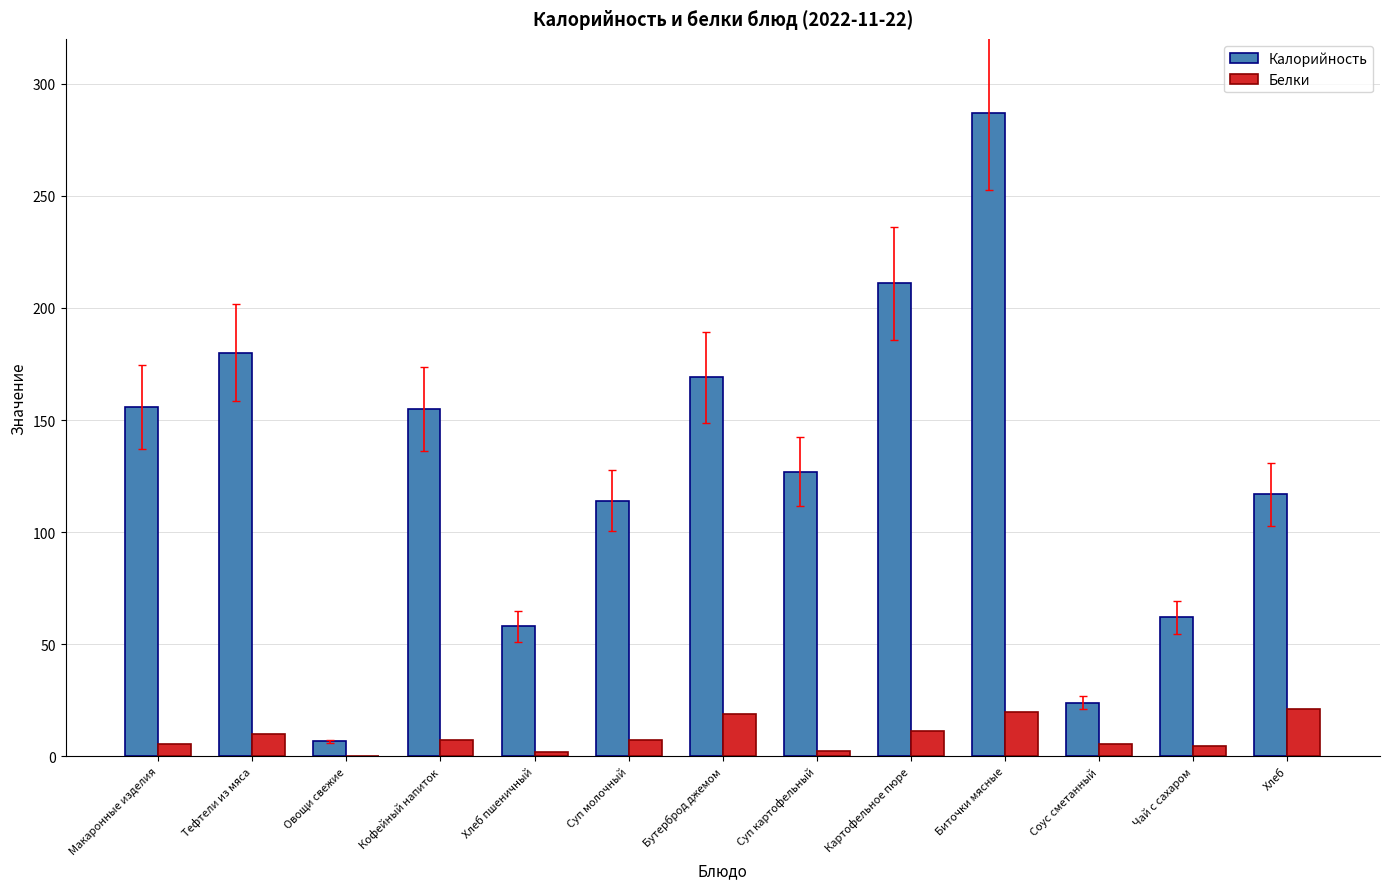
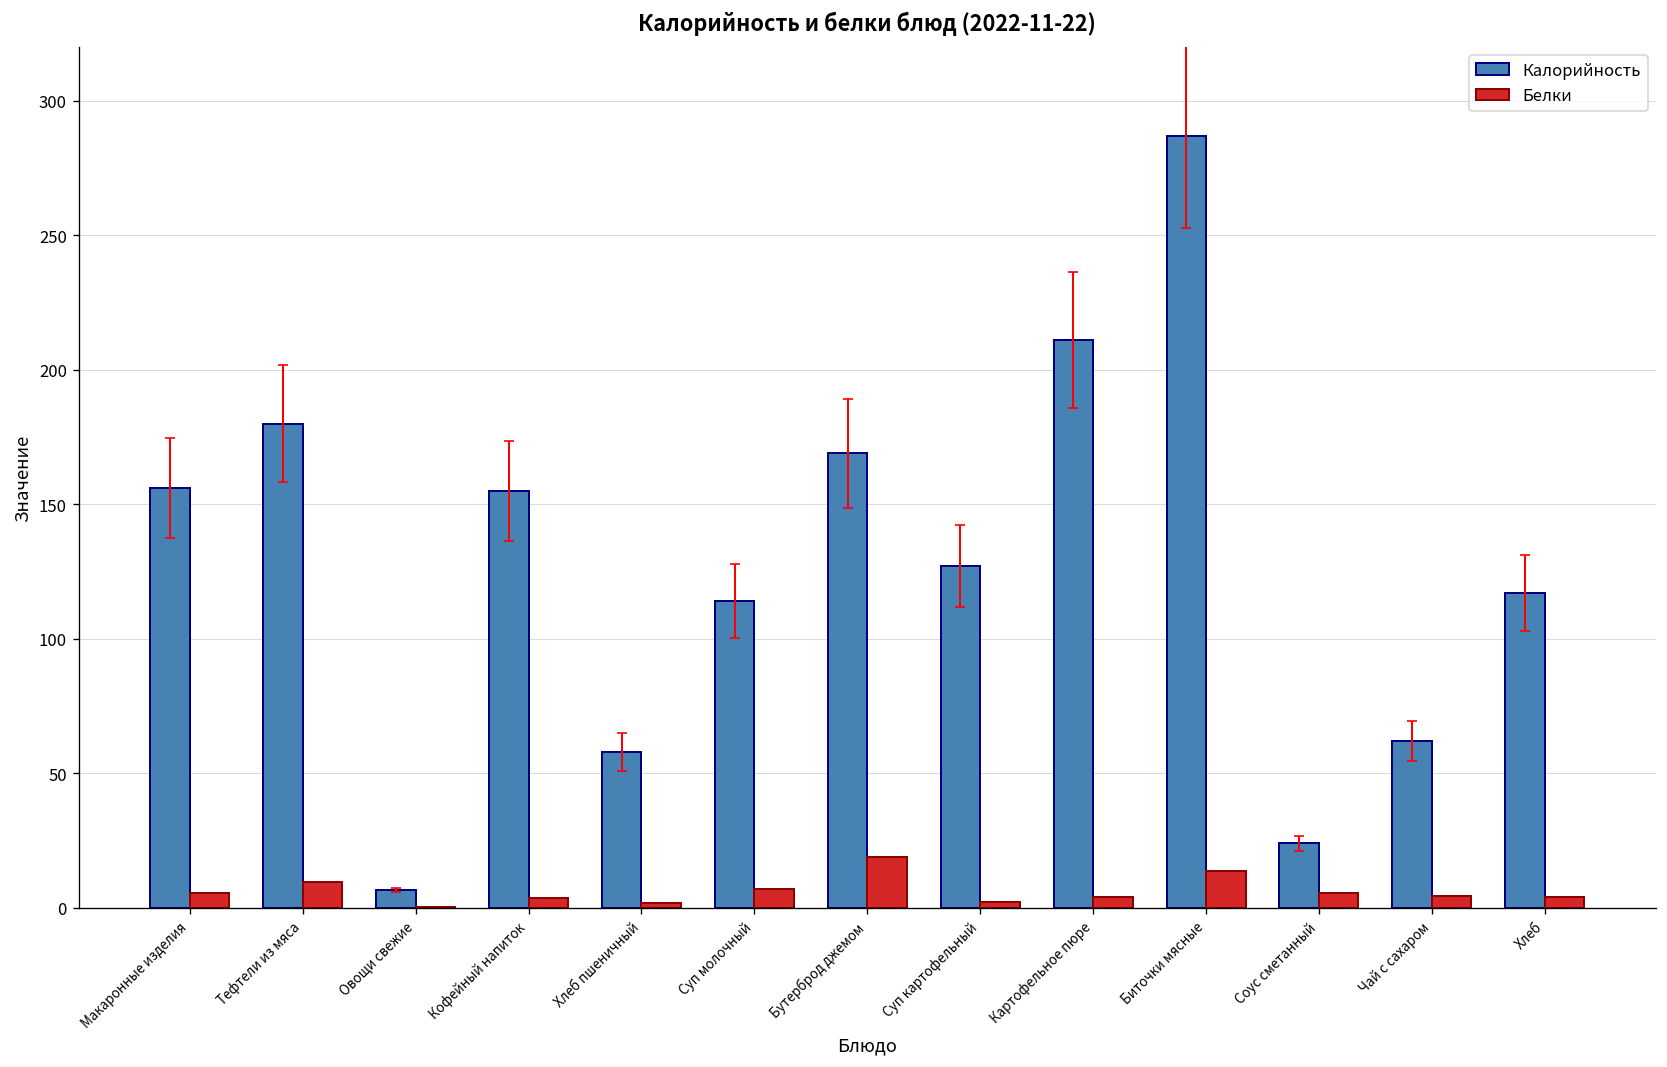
  {
    "Белки": {
      "Макаронные изделия": 6,
      "Тефтели из мяса": 10,
-     "Кофейный напиток": 7,
+     "Кофейный напиток": 4,
      "Хлеб пшеничный": 2,
      "Суп молочный": 7,
      "Бутерброд джемом": 19,
      "Суп картофельный": 2,
-     "Картофельное пюре": 11,
-     "Биточки мясные": 20,
+     "Картофельное пюре": 4,
+     "Биточки мясные": 14,
      "Соус сметанный": 6,
      "Чай с сахаром": 4,
-     "Хлеб": 21
+     "Хлеб": 4
    }
  }
